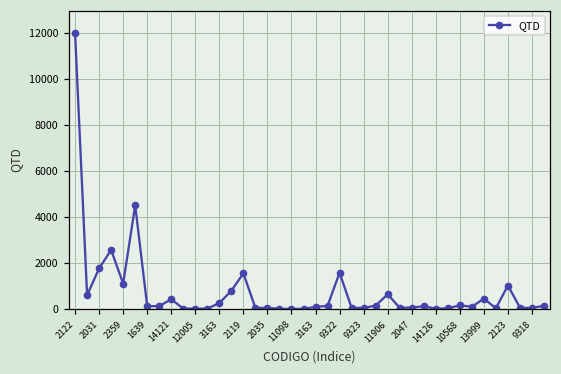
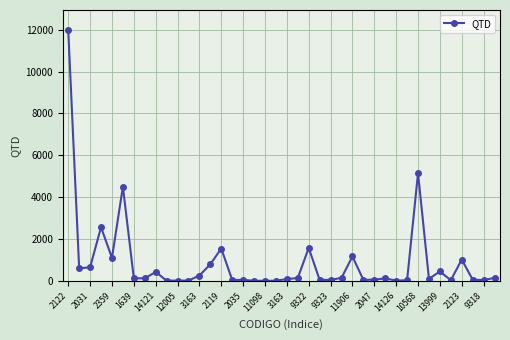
  {
    "2122": 12000,
-   "2031": 1800,
+   "2031": 700,
    "2359": 1100,
    "14121": 400,
    "12005": 0,
    "2119": 1500,
    "9322": 1600,
-   "11906": 600,
+   "11906": 1200,
    "2047": 100,
    "14126": 0,
-   "10568": 200,
+   "10568": 5200,
    "13999": 500,
    "2123": 1000,
    "9318": 0
  }
